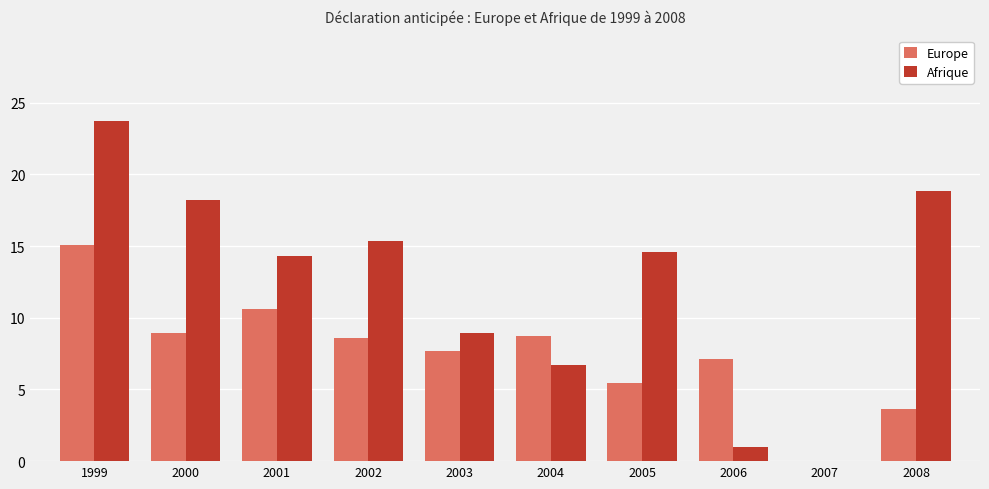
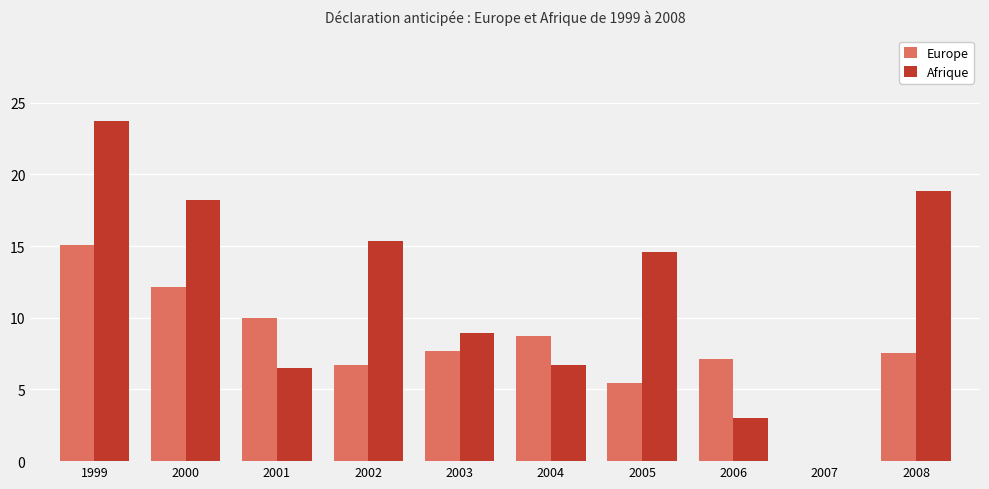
  {
    "Europe": {
      "1999": 15.1,
-     "2000": 8.9,
-     "2001": 10.6,
-     "2002": 8.6,
+     "2000": 12.2,
+     "2001": 10.0,
+     "2002": 6.7,
      "2003": 7.7,
      "2004": 8.7,
      "2005": 5.4,
      "2006": 7.1,
      "2007": 0.0,
-     "2008": 3.6
+     "2008": 7.6
    },
    "Afrique": {
      "1999": 23.8,
      "2000": 18.2,
-     "2001": 14.3,
+     "2001": 6.5,
      "2002": 15.3,
      "2003": 9.0,
      "2004": 6.7,
      "2005": 14.6,
-     "2006": 1.0,
+     "2006": 3.0,
      "2007": 0.0,
      "2008": 18.8
    }
  }
